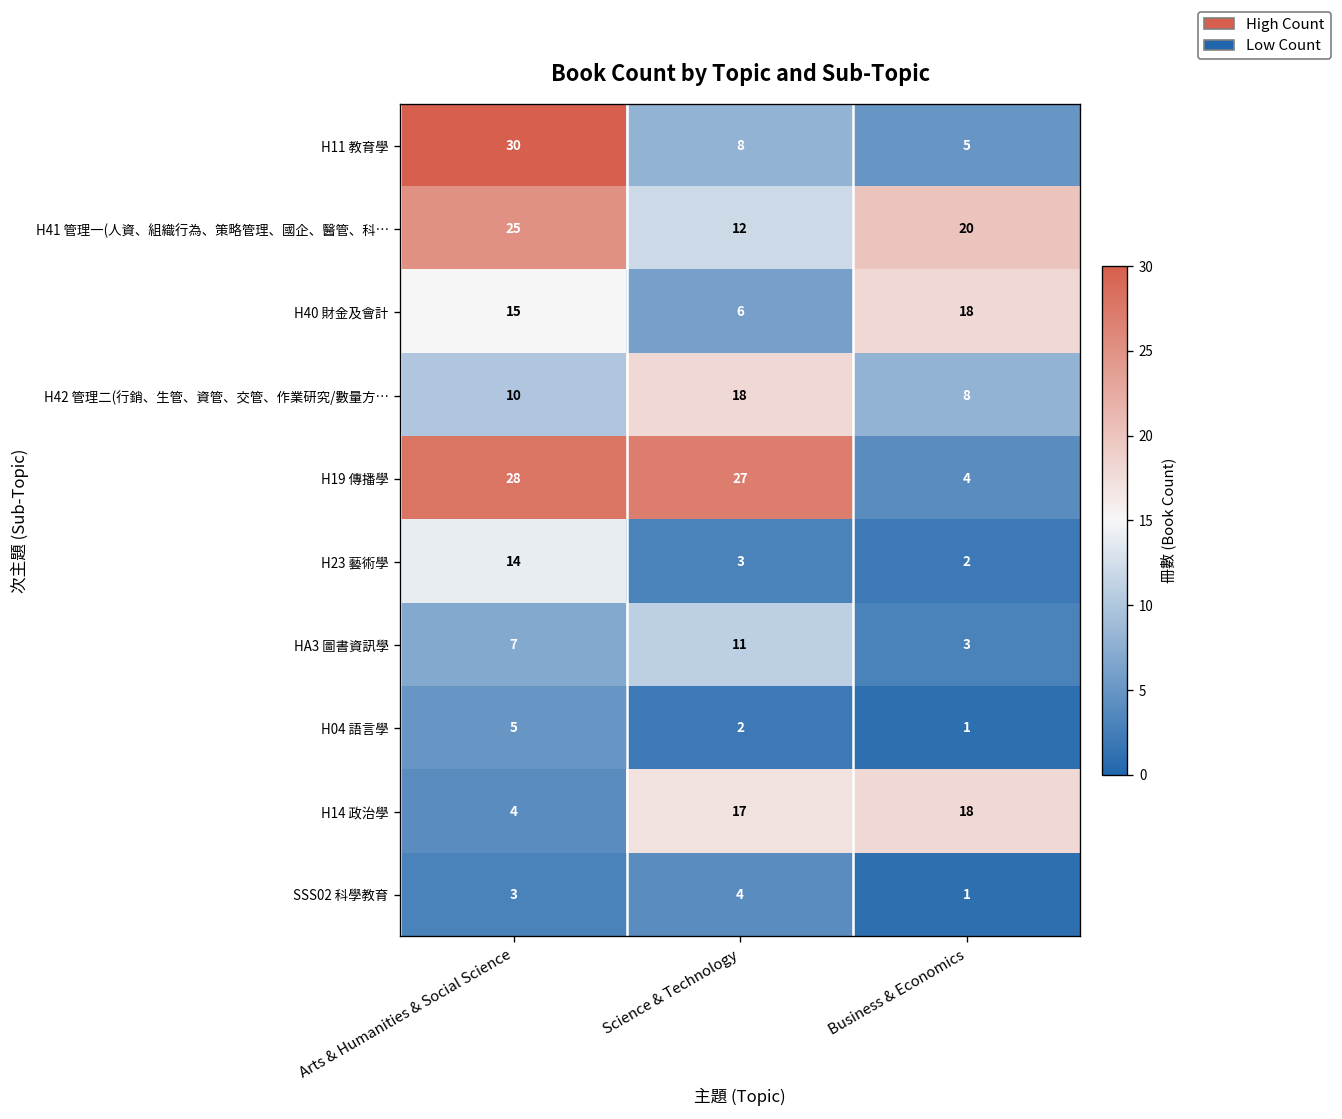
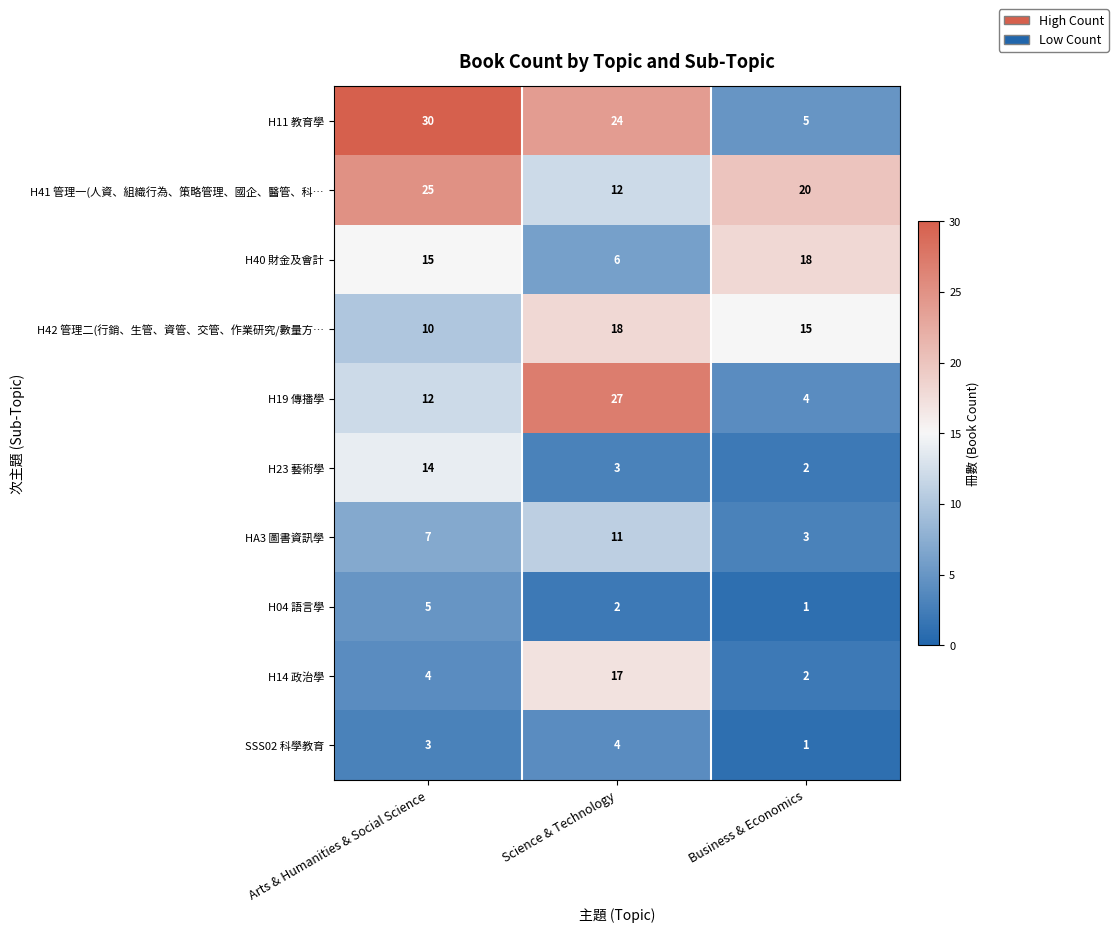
  {
    "H11 教育學": {
      "Arts & Humanities & Social Science": 30,
-     "Science & Technology": 8,
+     "Science & Technology": 24,
      "Business & Economics": 5
    },
    "H41 管理一(人資、組織行為、策略管理、國企、醫管、科…": {
      "Arts & Humanities & Social Science": 25,
      "Science & Technology": 12,
      "Business & Economics": 20
    },
    "H40 財金及會計": {
      "Arts & Humanities & Social Science": 15,
      "Science & Technology": 6,
      "Business & Economics": 18
    },
    "H42 管理二(行銷、生管、資管、交管、作業研究/數量方…": {
      "Arts & Humanities & Social Science": 10,
      "Science & Technology": 18,
-     "Business & Economics": 8
+     "Business & Economics": 15
    },
    "H19 傳播學": {
-     "Arts & Humanities & Social Science": 28,
+     "Arts & Humanities & Social Science": 12,
      "Science & Technology": 27,
      "Business & Economics": 4
    },
    "H23 藝術學": {
      "Arts & Humanities & Social Science": 14,
      "Science & Technology": 3,
      "Business & Economics": 2
    },
    "HA3 圖書資訊學": {
      "Arts & Humanities & Social Science": 7,
      "Science & Technology": 11,
      "Business & Economics": 3
    },
    "H04 語言學": {
      "Arts & Humanities & Social Science": 5,
      "Science & Technology": 2,
      "Business & Economics": 1
    },
    "H14 政治學": {
      "Arts & Humanities & Social Science": 4,
      "Science & Technology": 17,
-     "Business & Economics": 18
+     "Business & Economics": 2
    },
    "SSS02 科學教育": {
      "Arts & Humanities & Social Science": 3,
      "Science & Technology": 4,
      "Business & Economics": 1
    }
  }
